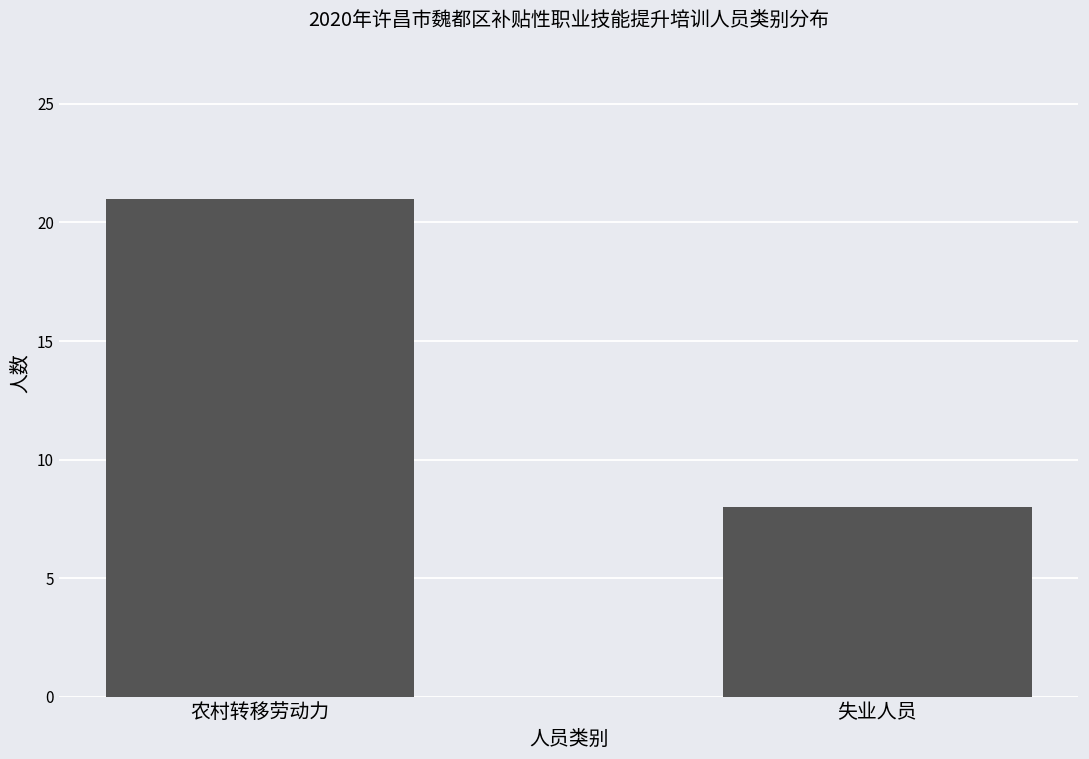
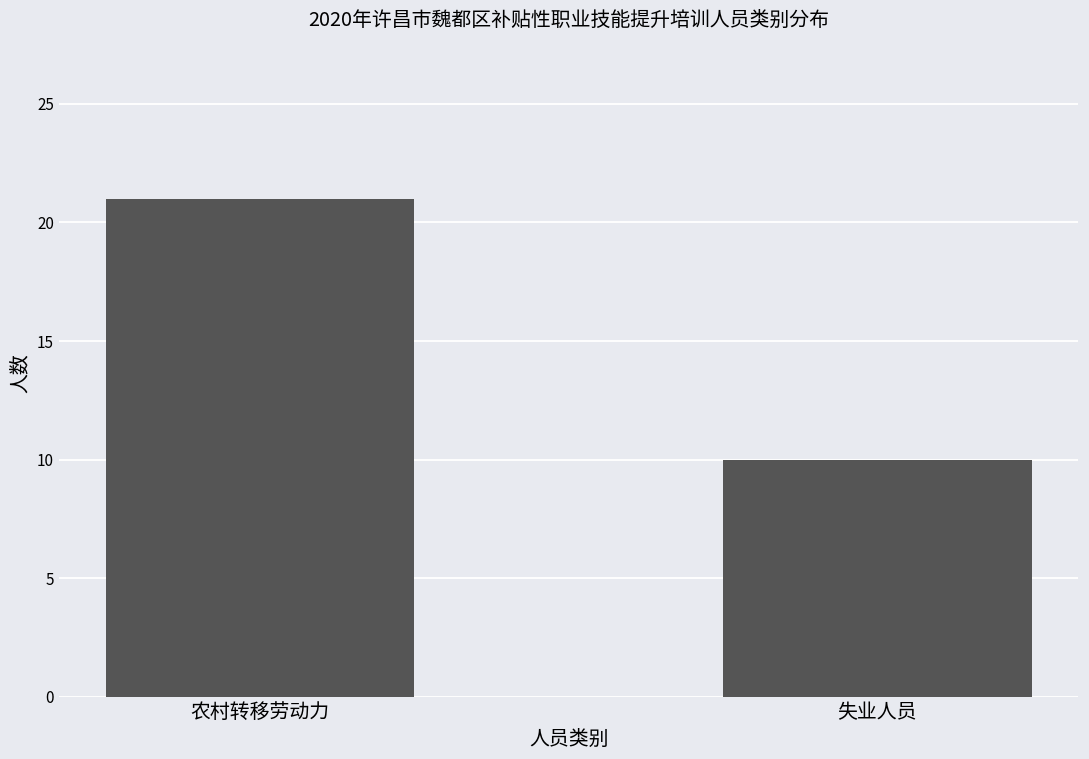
  {
    "农村转移劳动力": 21,
-   "失业人员": 8
+   "失业人员": 10
  }
